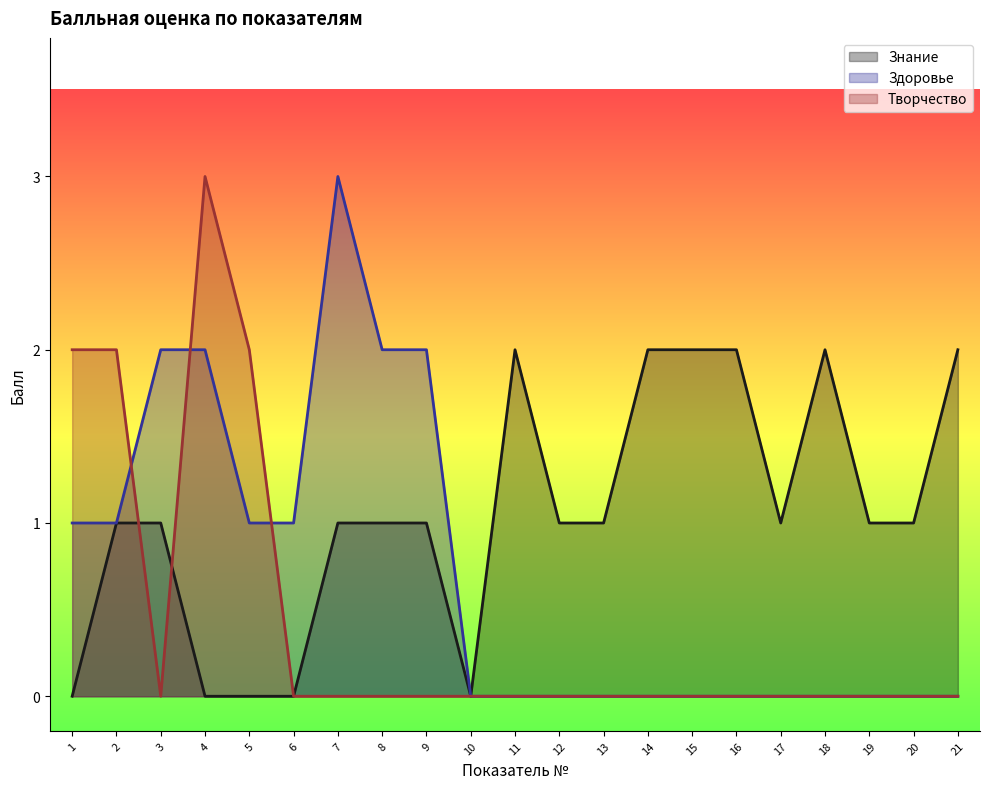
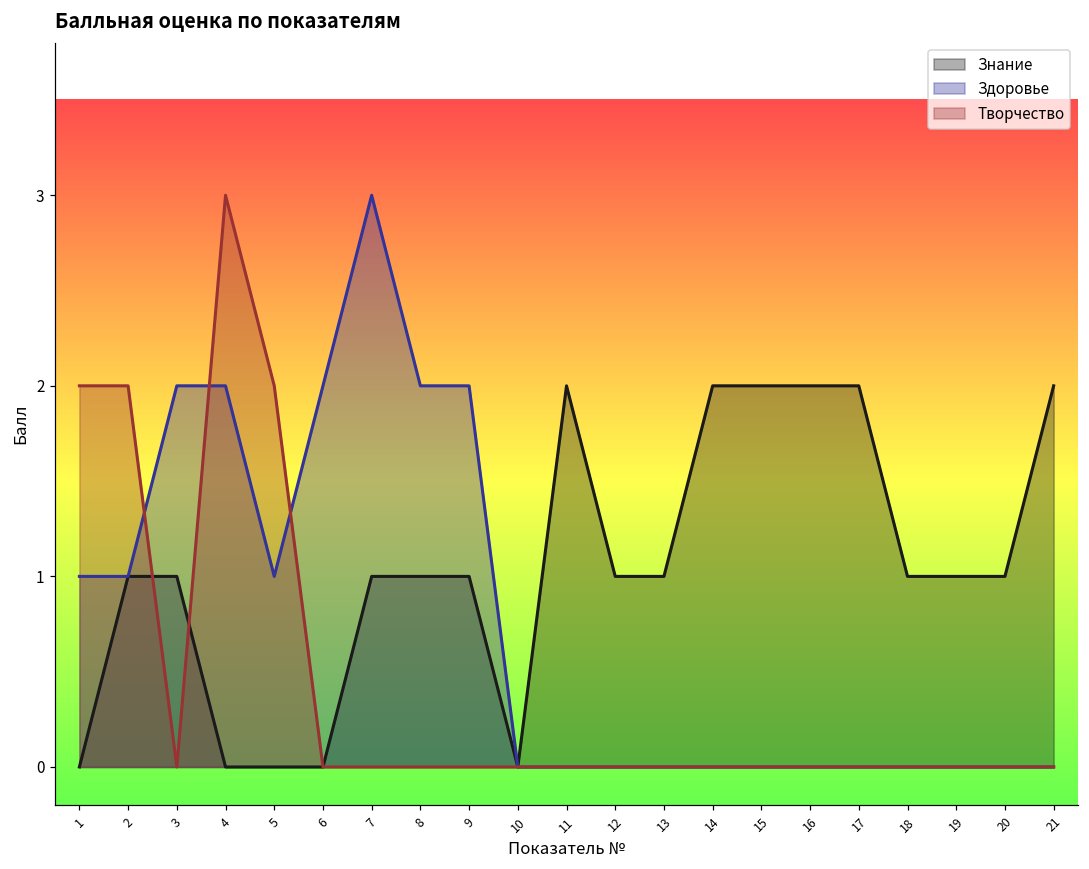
  {
    "Знание": {
      "1": 0,
      "3": 1,
      "4": 0,
      "5": 0,
      "7": 1,
      "8": 1,
      "9": 1,
      "11": 2,
      "12": 1,
      "13": 1,
      "14": 2,
      "15": 2,
      "16": 2,
-     "17": 1,
-     "18": 2,
+     "17": 2,
+     "18": 1,
      "19": 1,
      "20": 1,
      "21": 2
    },
    "Здоровье": {
      "1": 1,
      "3": 2,
      "4": 2,
      "5": 1,
-     "6": 1,
+     "6": 2,
      "7": 3,
      "8": 2,
      "9": 2
    },
    "Творчество": {
      "1": 2,
      "2": 2,
      "3": 0,
      "4": 3,
      "5": 2,
      "7": 0,
      "8": 0,
      "9": 0
    }
  }
